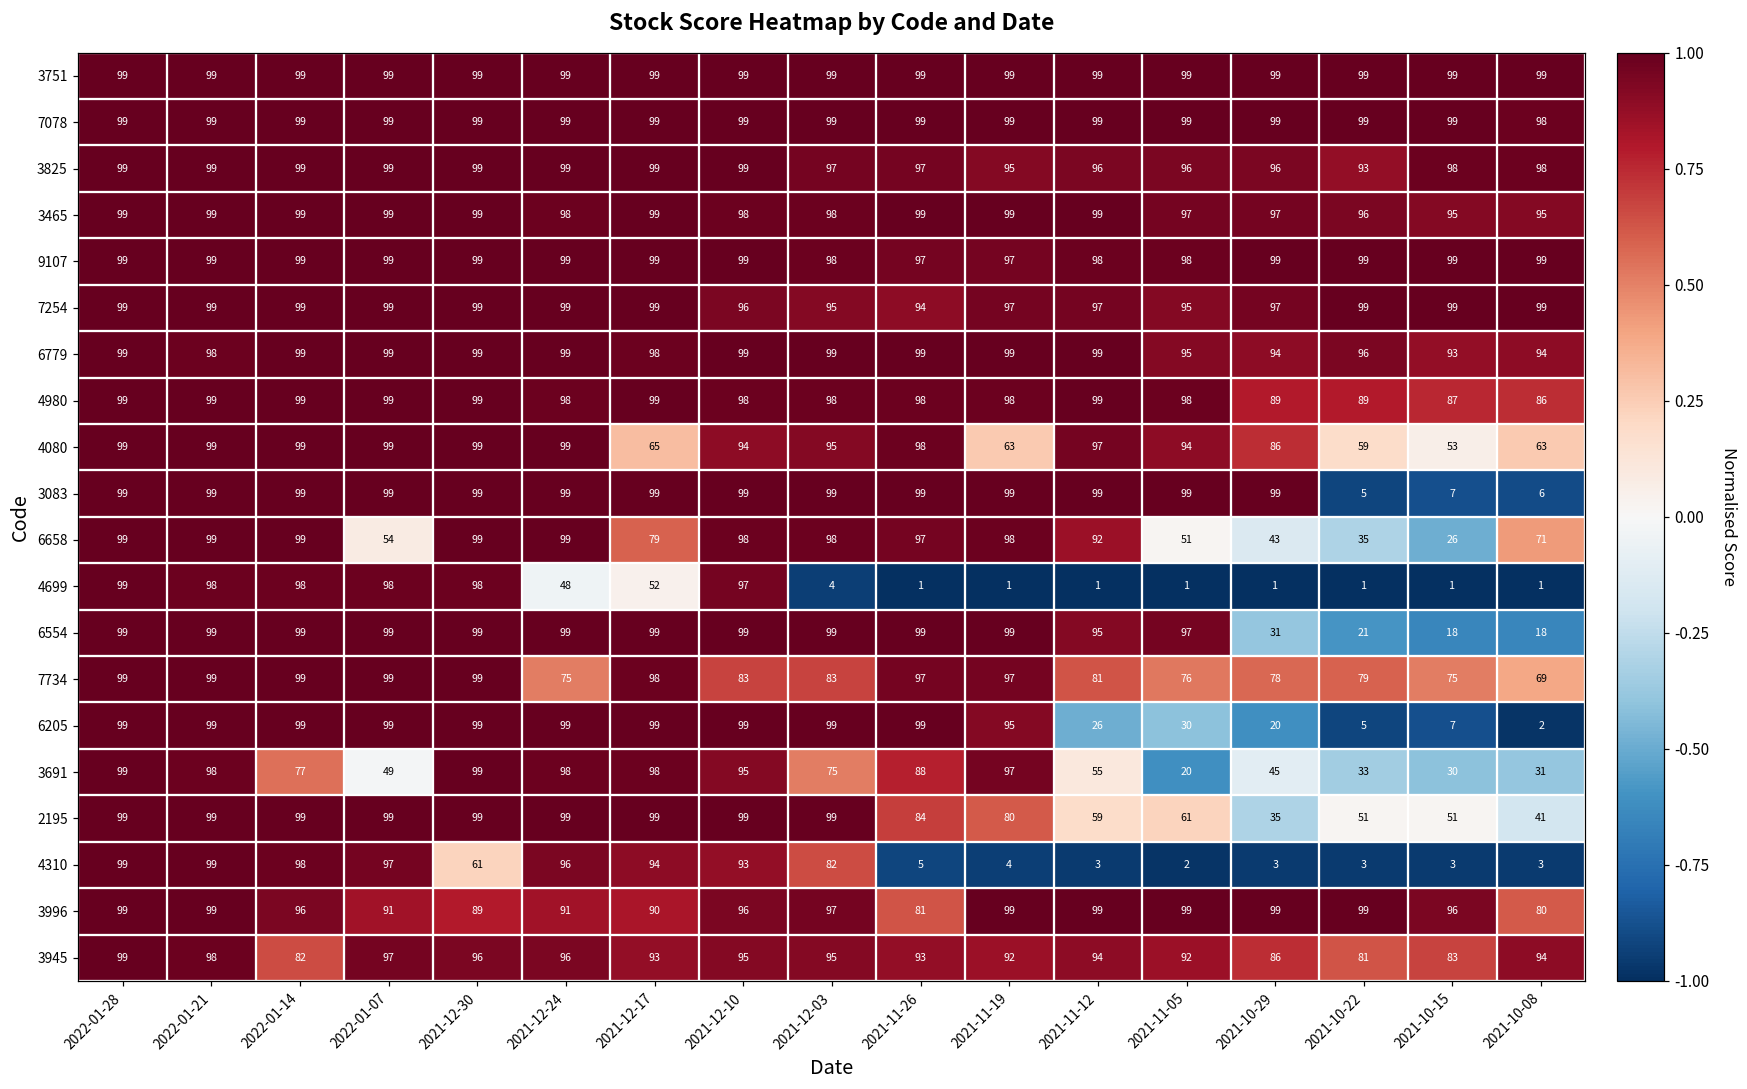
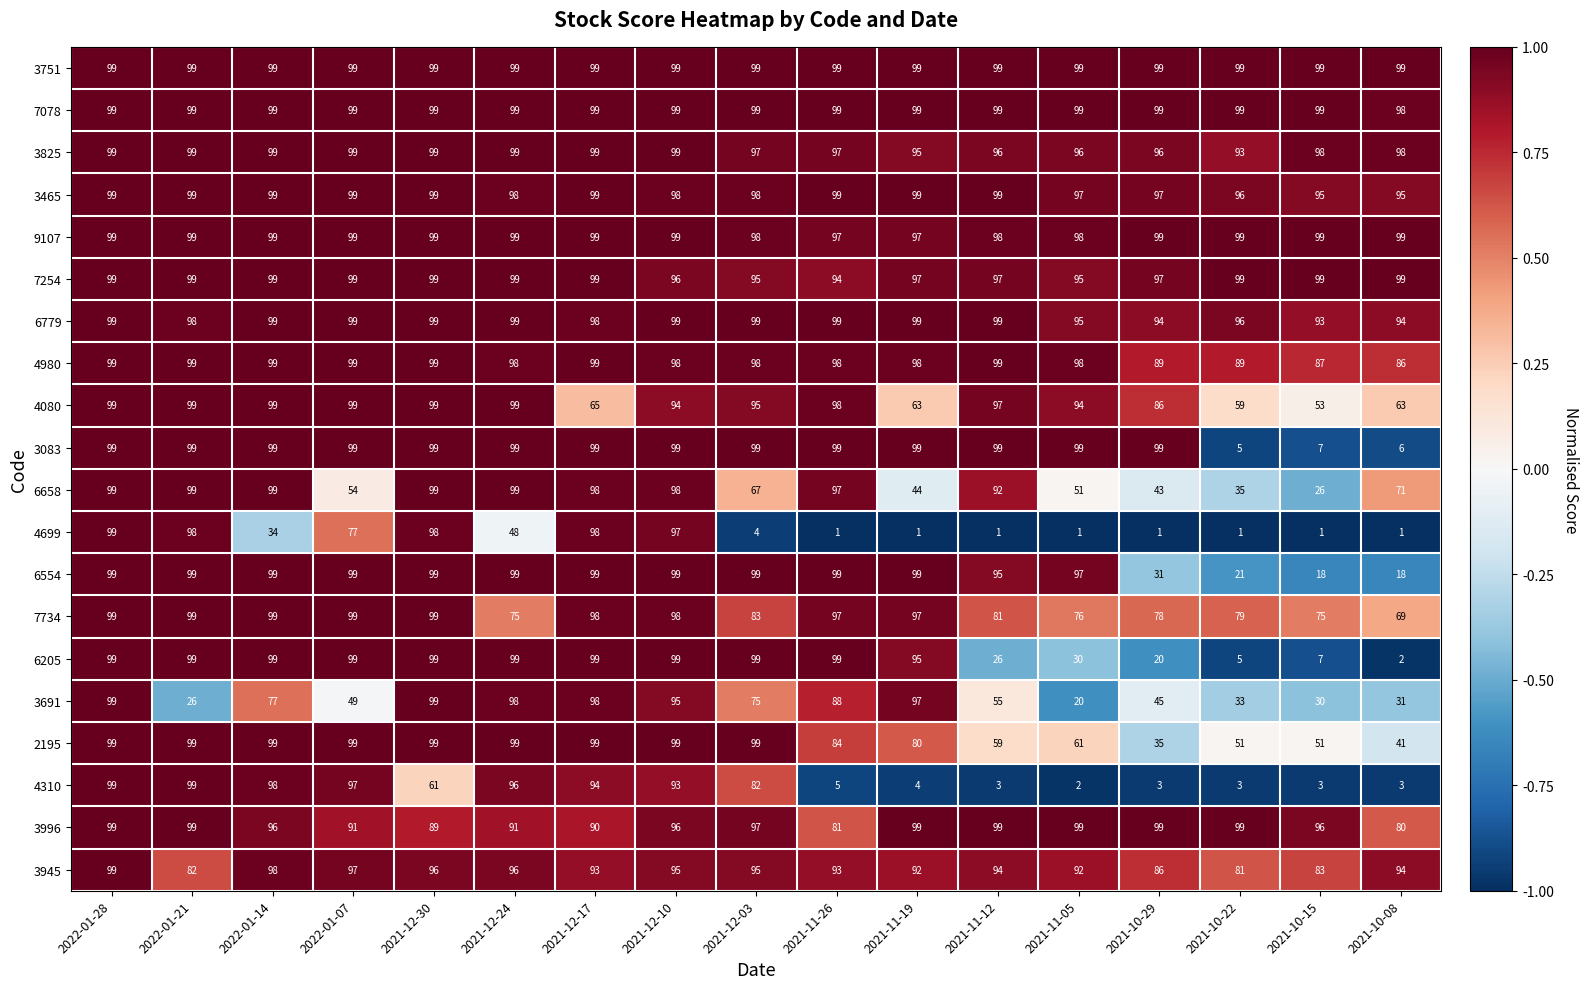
  {
    "6658": {
      "2022-01-28": 99,
      "2022-01-21": 99,
      "2022-01-14": 99,
      "2022-01-07": 54,
      "2021-12-30": 99,
      "2021-12-24": 99,
-     "2021-12-17": 79,
+     "2021-12-17": 98,
      "2021-12-10": 98,
-     "2021-12-03": 98,
+     "2021-12-03": 67,
      "2021-11-26": 97,
-     "2021-11-19": 98,
+     "2021-11-19": 44,
      "2021-11-12": 92,
      "2021-11-05": 51,
      "2021-10-29": 43,
      "2021-10-22": 35,
      "2021-10-15": 26,
      "2021-10-08": 71
    },
    "4699": {
      "2022-01-28": 99,
      "2022-01-21": 98,
-     "2022-01-14": 98,
-     "2022-01-07": 98,
+     "2022-01-14": 34,
+     "2022-01-07": 77,
      "2021-12-30": 98,
      "2021-12-24": 48,
-     "2021-12-17": 52,
+     "2021-12-17": 98,
      "2021-12-10": 97,
      "2021-12-03": 4,
      "2021-11-26": 1,
      "2021-11-19": 1,
      "2021-11-12": 1,
      "2021-11-05": 1,
      "2021-10-29": 1,
      "2021-10-22": 1,
      "2021-10-15": 1,
      "2021-10-08": 1
    },
    "7734": {
      "2022-01-28": 99,
      "2022-01-21": 99,
      "2022-01-14": 99,
      "2022-01-07": 99,
      "2021-12-30": 99,
      "2021-12-24": 75,
      "2021-12-17": 98,
-     "2021-12-10": 83,
+     "2021-12-10": 98,
      "2021-12-03": 83,
      "2021-11-26": 97,
      "2021-11-19": 97,
      "2021-11-12": 81,
      "2021-11-05": 76,
      "2021-10-29": 78,
      "2021-10-22": 79,
      "2021-10-15": 75,
      "2021-10-08": 69
    },
    "3691": {
      "2022-01-28": 99,
-     "2022-01-21": 98,
+     "2022-01-21": 26,
      "2022-01-14": 77,
      "2022-01-07": 49,
      "2021-12-30": 99,
      "2021-12-24": 98,
      "2021-12-17": 98,
      "2021-12-10": 95,
      "2021-12-03": 75,
      "2021-11-26": 88,
      "2021-11-19": 97,
      "2021-11-12": 55,
      "2021-11-05": 20,
      "2021-10-29": 45,
      "2021-10-22": 33,
      "2021-10-15": 30,
      "2021-10-08": 31
    },
    "3945": {
      "2022-01-28": 99,
-     "2022-01-21": 98,
-     "2022-01-14": 82,
+     "2022-01-21": 82,
+     "2022-01-14": 98,
      "2022-01-07": 97,
      "2021-12-30": 96,
      "2021-12-24": 96,
      "2021-12-17": 93,
      "2021-12-10": 95,
      "2021-12-03": 95,
      "2021-11-26": 93,
      "2021-11-19": 92,
      "2021-11-12": 94,
      "2021-11-05": 92,
      "2021-10-29": 86,
      "2021-10-22": 81,
      "2021-10-15": 83,
      "2021-10-08": 94
    }
  }
